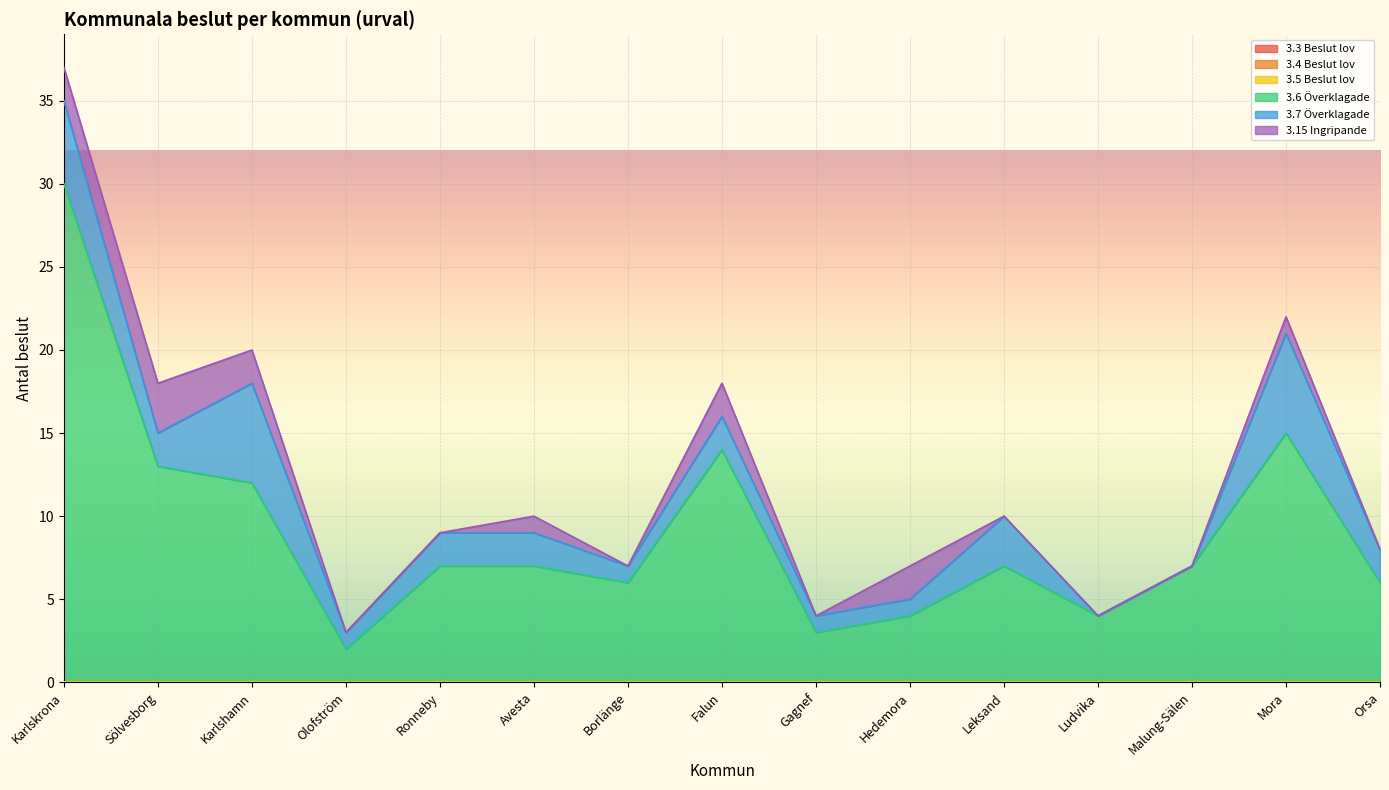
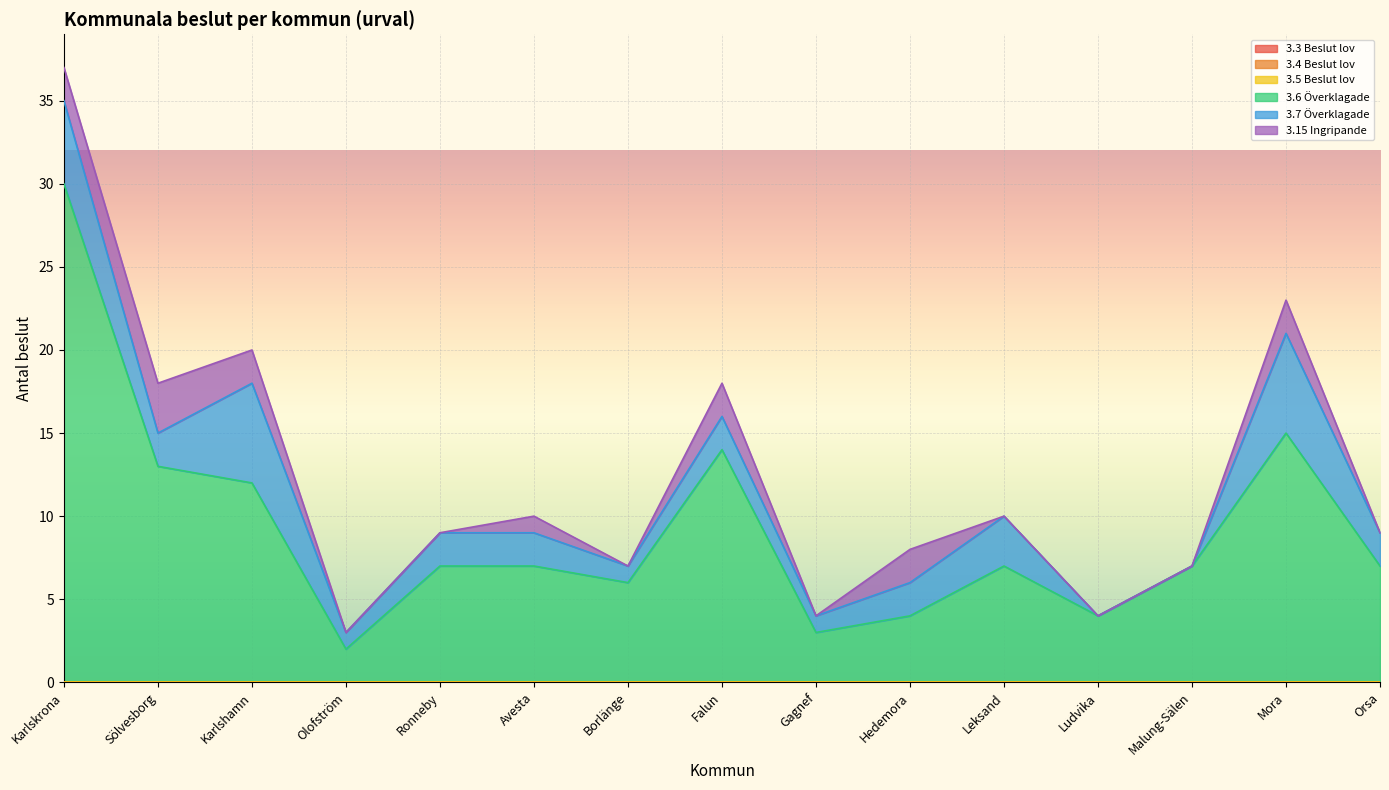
  {
    "3.5 Beslut lov": {
      "Karlskrona": 0,
      "Sölvesborg": 0,
      "Karlshamn": 0,
      "Olofström": 0,
      "Ronneby": 0,
      "Avesta": 0,
      "Borlänge": 0,
      "Falun": 0,
      "Gagnef": 0,
      "Hedemora": 0,
      "Leksand": 0,
      "Ludvika": 0,
      "Malung-Sälen": 0,
      "Mora": 0,
      "Orsa": 0
    },
    "3.6 Överklagade": {
      "Karlskrona": 30,
      "Sölvesborg": 13,
      "Karlshamn": 12,
      "Olofström": 2,
      "Ronneby": 7,
      "Avesta": 7,
      "Borlänge": 6,
      "Falun": 14,
      "Gagnef": 3,
      "Hedemora": 4,
      "Leksand": 7,
      "Mora": 15,
-     "Orsa": 6
+     "Orsa": 7
    },
    "3.7 Överklagade": {
      "Karlskrona": 5,
      "Sölvesborg": 2,
      "Karlshamn": 6,
      "Avesta": 2,
      "Falun": 2,
-     "Hedemora": 1,
+     "Hedemora": 2,
      "Mora": 6
    },
    "3.15 Ingripande": {
      "Karlskrona": 2,
      "Sölvesborg": 3,
      "Karlshamn": 2,
      "Avesta": 1,
      "Falun": 2,
      "Hedemora": 2,
-     "Mora": 1
+     "Mora": 2
    }
  }
